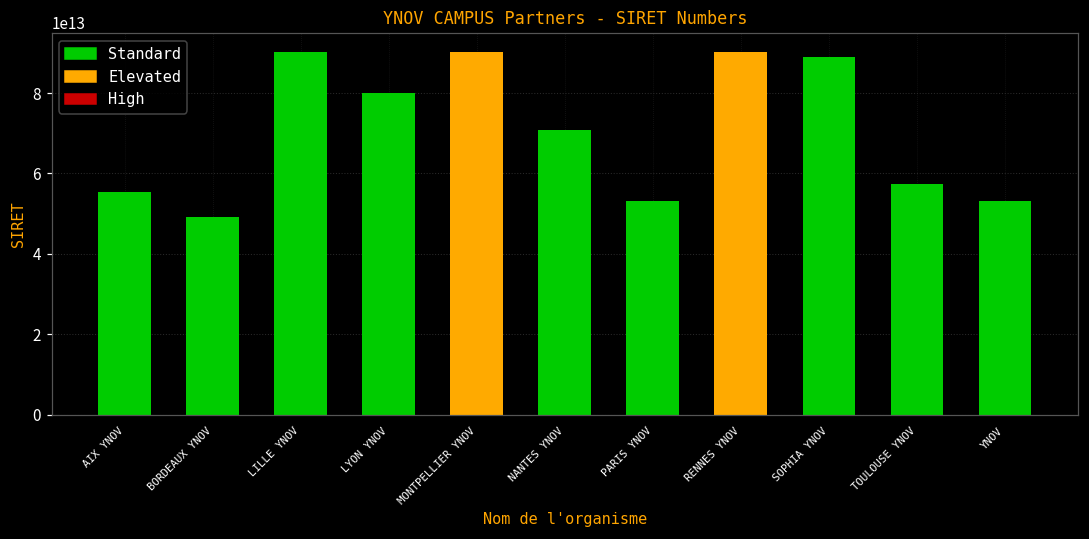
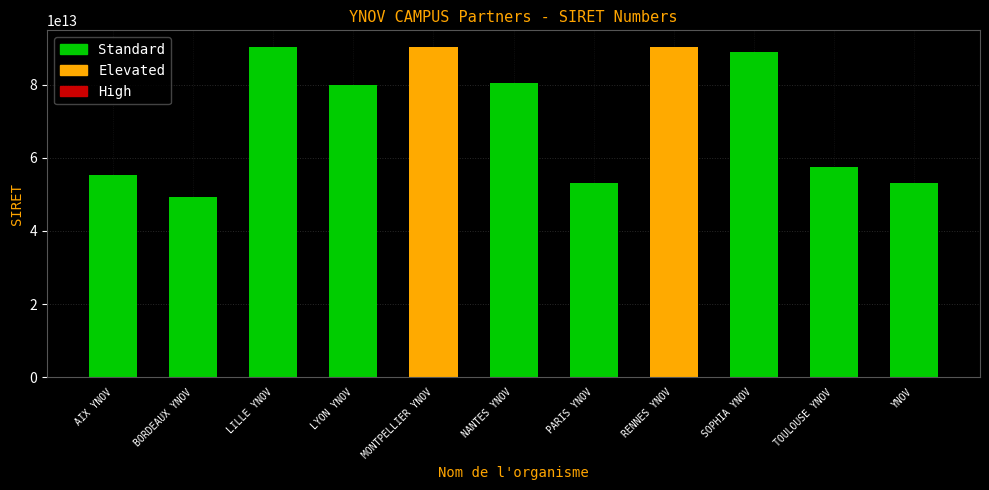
  {
    "AIX YNOV": 55000000000000,
    "BORDEAUX YNOV": 49000000000000,
    "LILLE YNOV": 90000000000000,
    "LYON YNOV": 80000000000000,
    "MONTPELLIER YNOV": 90000000000000,
-   "NANTES YNOV": 71000000000000,
+   "NANTES YNOV": 80000000000000,
    "PARIS YNOV": 53000000000000,
    "RENNES YNOV": 90000000000000,
    "SOPHIA YNOV": 89000000000000,
    "TOULOUSE YNOV": 58000000000000,
    "YNOV": 53000000000000
  }
